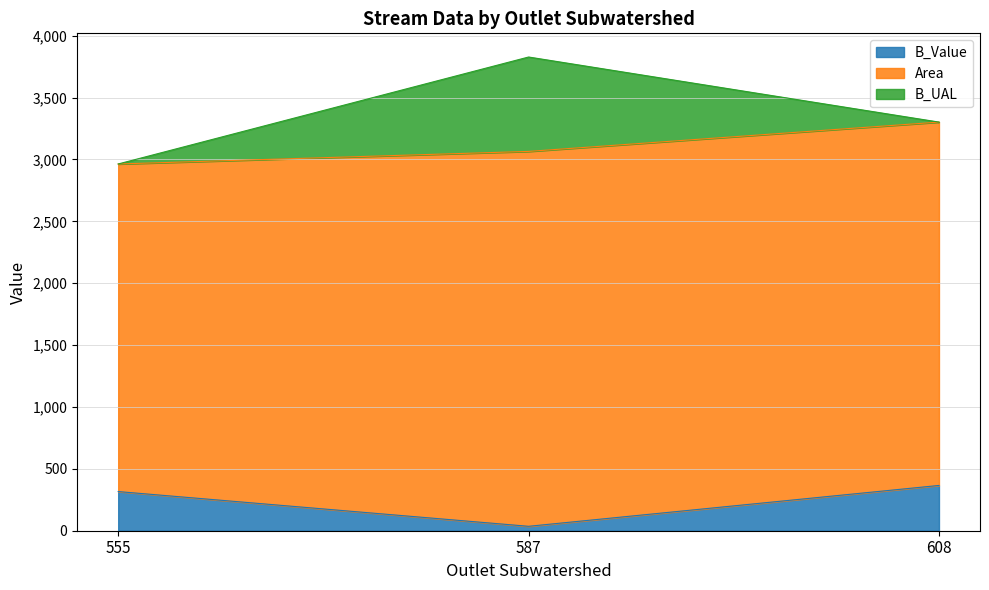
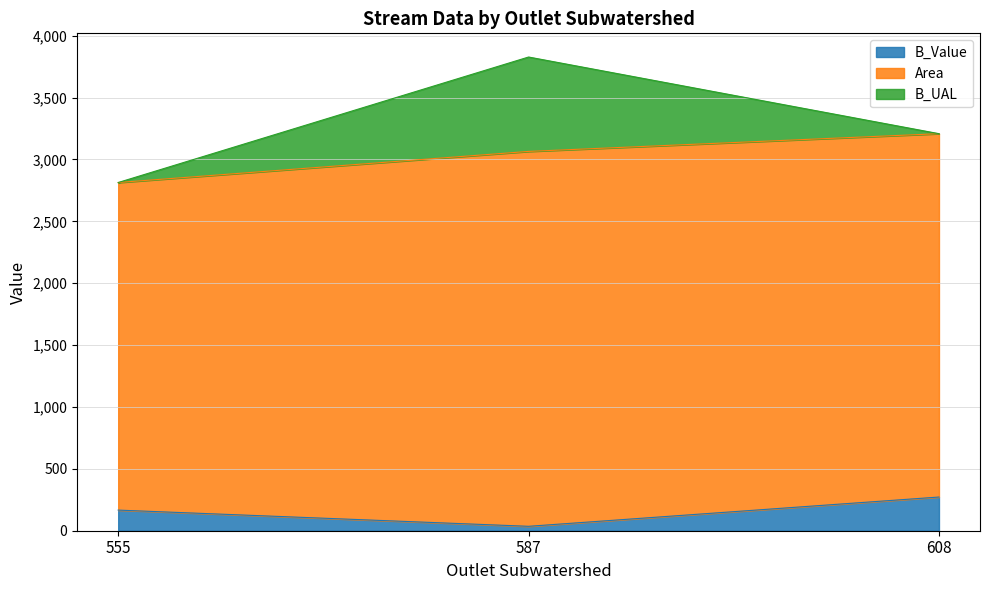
  {
    "B_Value": {
-     "555": "320",
+     "555": "170",
      "587": "40",
-     "608": "370"
+     "608": "270"
    },
    "Area": {
      "587": "3,030"
    },
    "B_UAL": {
      "587": "760"
    }
  }
